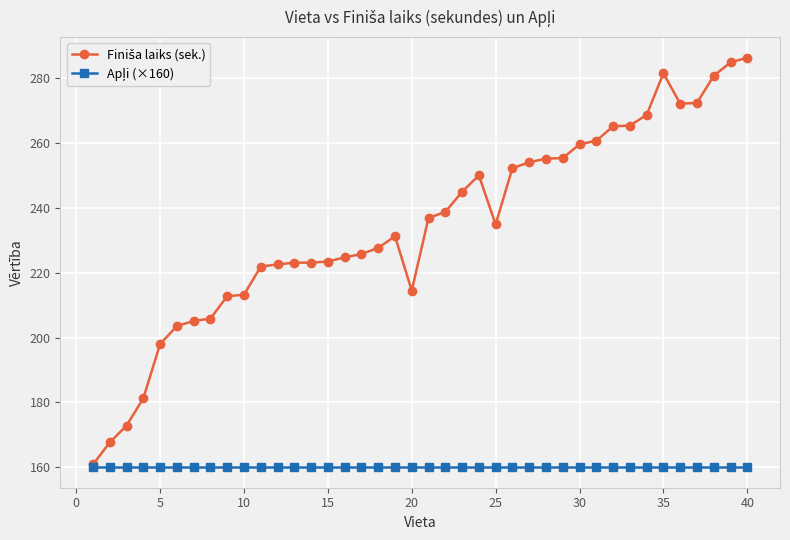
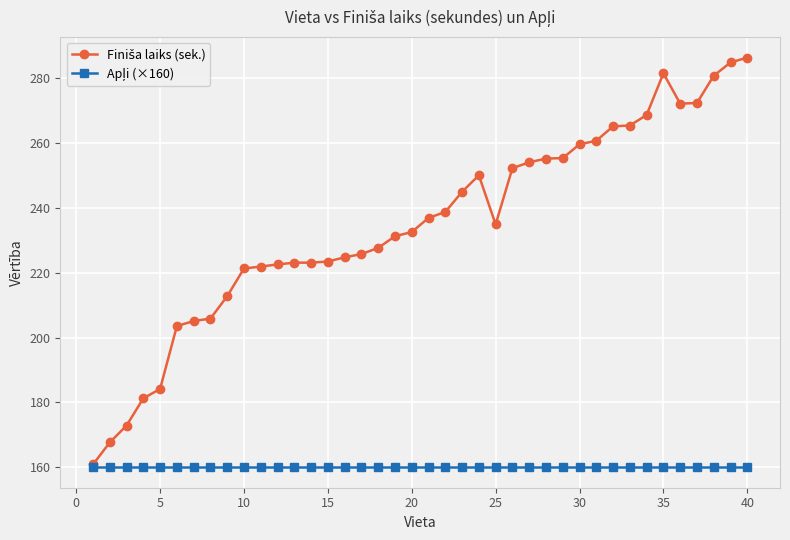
  {
    "Finiša laiks (sek.)": {
-     "5": 198,
-     "10": 213,
+     "5": 184,
+     "10": 221,
      "15": 223,
-     "20": 214,
+     "20": 233,
      "25": 235,
      "30": 260,
      "35": 282,
      "40": 286
    },
    "Apļi (×160)": {
      "5": 160,
      "10": 160,
      "15": 160,
      "20": 160,
      "25": 160,
      "30": 160,
      "35": 160,
      "40": 160
    }
  }
